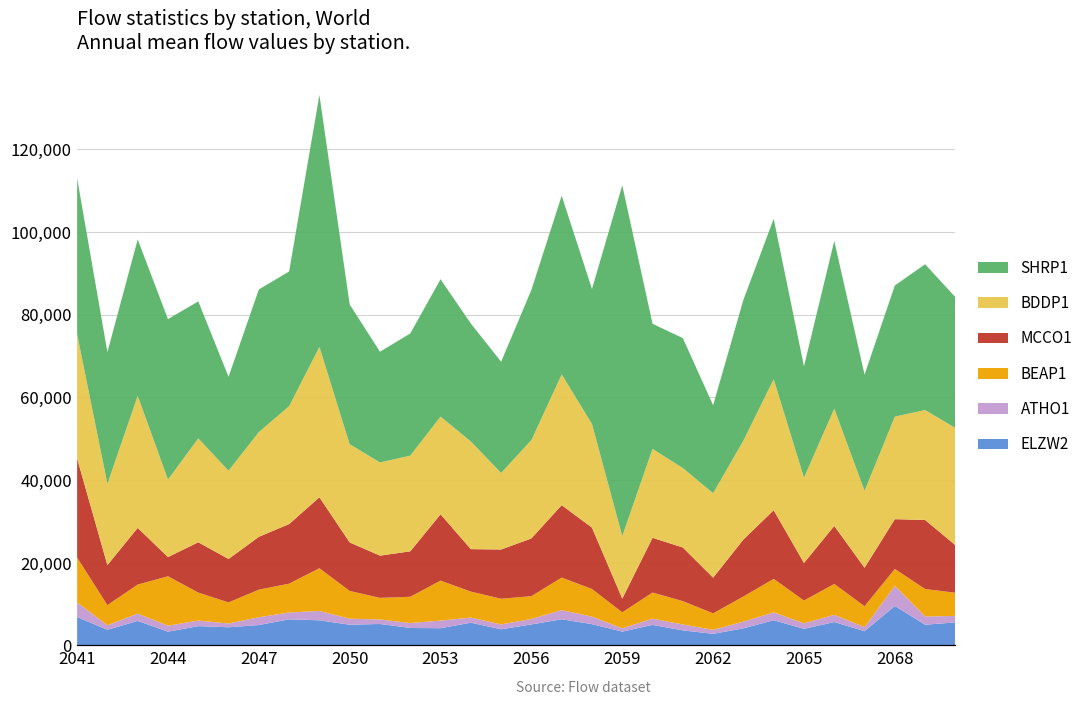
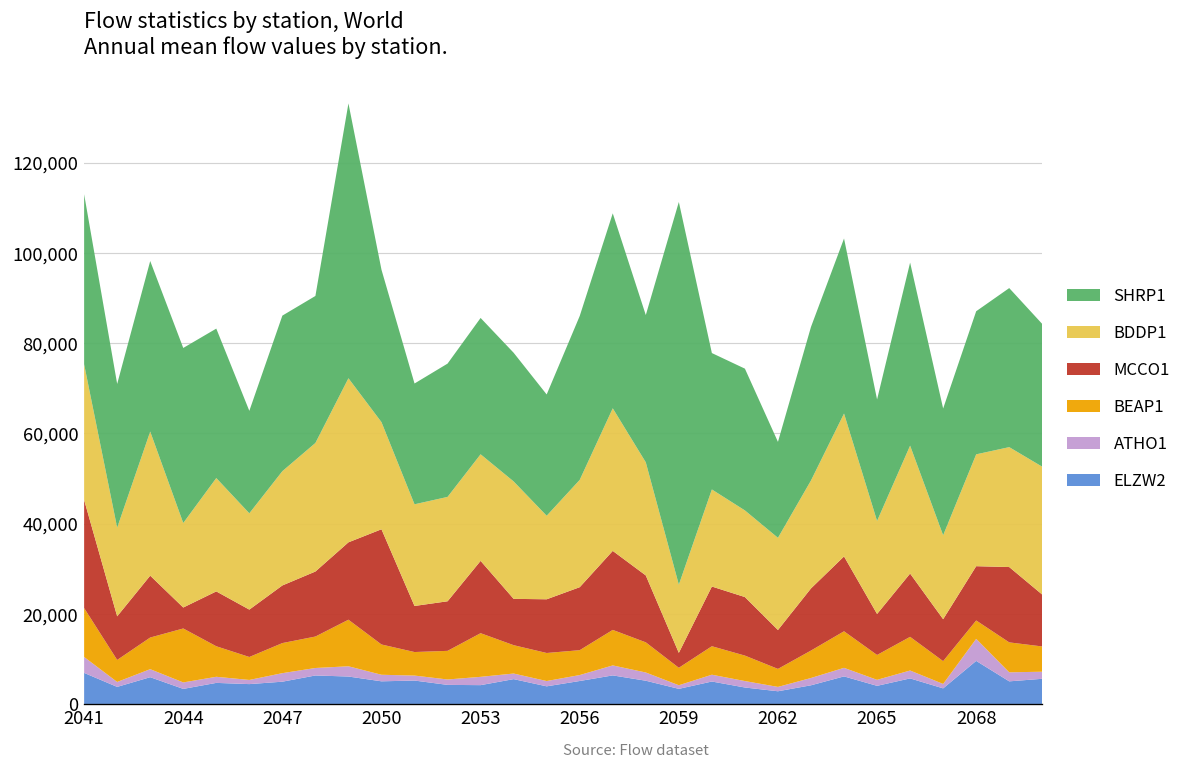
  {
    "ELZW2": {
      "2041": "7,000",
      "2044": "3,000",
      "2047": "5,000",
      "2050": "5,000",
      "2053": "4,000",
      "2056": "5,000",
      "2059": "3,000",
      "2062": "3,000",
      "2065": "4,000",
      "2068": "10,000"
    },
    "ATHO1": {
      "2041": "4,000",
      "2044": "1,000",
      "2047": "2,000",
      "2050": "1,000",
      "2053": "2,000",
      "2056": "1,000",
      "2059": "1,000",
      "2062": "1,000",
      "2065": "1,000",
      "2068": "5,000"
    },
    "BEAP1": {
      "2041": "11,000",
      "2044": "12,000",
      "2047": "7,000",
      "2050": "7,000",
      "2053": "10,000",
      "2056": "6,000",
      "2059": "4,000",
      "2062": "4,000",
      "2065": "6,000",
      "2068": "4,000"
    },
    "MCCO1": {
      "2041": "24,000",
      "2044": "5,000",
      "2047": "13,000",
-     "2050": "12,000",
+     "2050": "26,000",
      "2053": "16,000",
      "2056": "14,000",
      "2059": "3,000",
      "2062": "9,000",
      "2065": "9,000",
      "2068": "12,000"
    },
    "BDDP1": {
      "2041": "30,000",
      "2044": "19,000",
      "2047": "25,000",
      "2050": "24,000",
      "2053": "24,000",
      "2056": "24,000",
      "2059": "15,000",
      "2062": "20,000",
      "2065": "21,000",
      "2068": "25,000"
    },
    "SHRP1": {
      "2041": "38,000",
      "2044": "39,000",
      "2047": "34,000",
      "2050": "34,000",
-     "2053": "33,000",
+     "2053": "30,000",
      "2056": "36,000",
      "2059": "85,000",
      "2062": "21,000",
      "2065": "27,000",
      "2068": "32,000"
    }
  }
